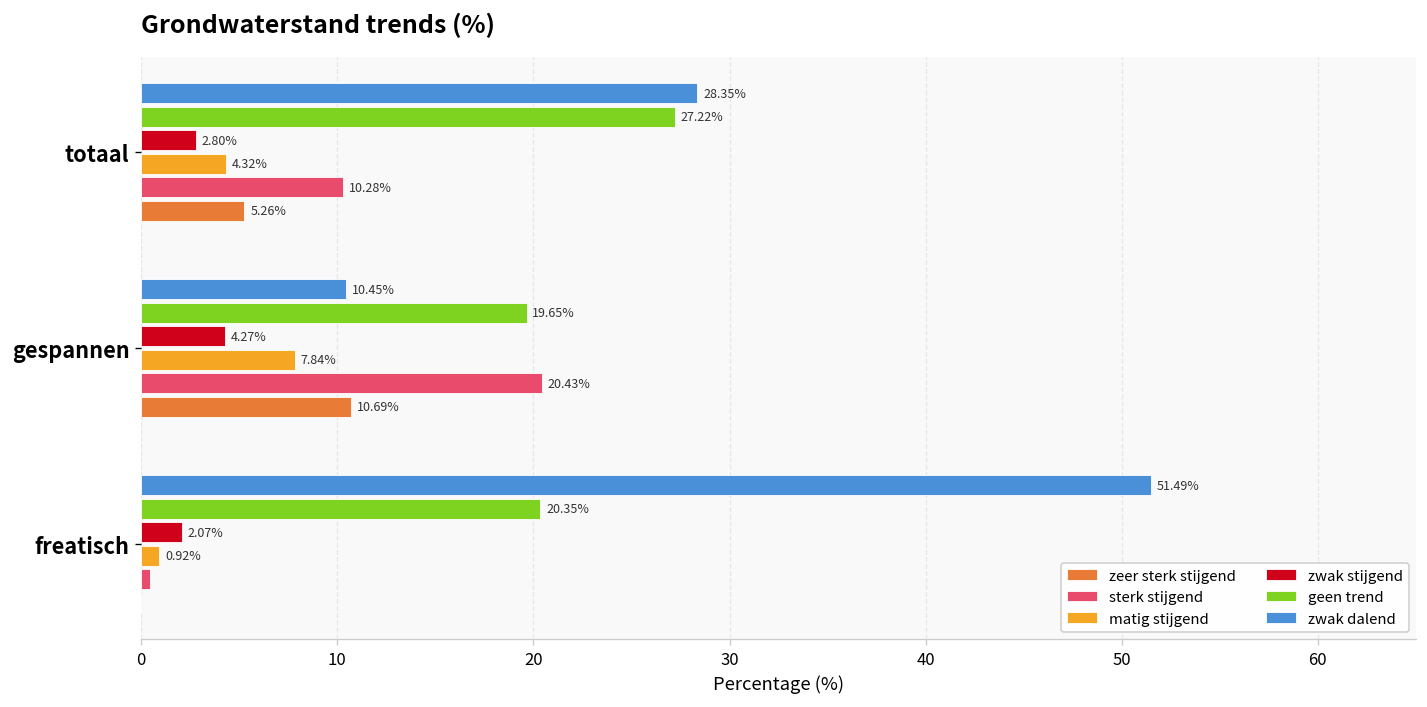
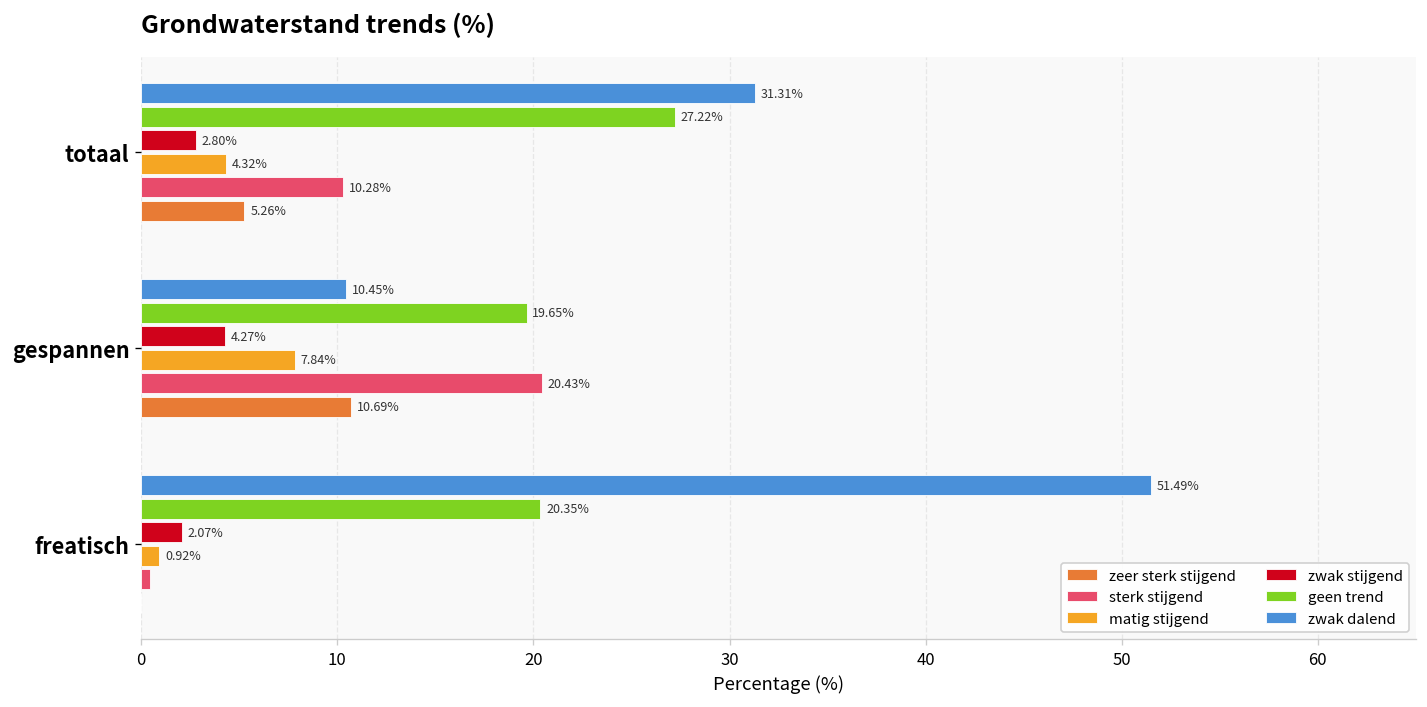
  {
    "sterk stijgend": {
      "totaal": "10.28%",
      "gespannen": "20.43%"
    },
    "zwak stijgend": {
      "totaal": "2.80%",
      "gespannen": "4.27%",
      "freatisch": "2.07%"
    },
    "geen trend": {
      "totaal": "27.22%",
      "gespannen": "19.65%",
      "freatisch": "20.35%"
    },
    "zwak dalend": {
-     "totaal": "28.35%",
+     "totaal": "31.31%",
      "gespannen": "10.45%",
      "freatisch": "51.49%"
    }
  }
